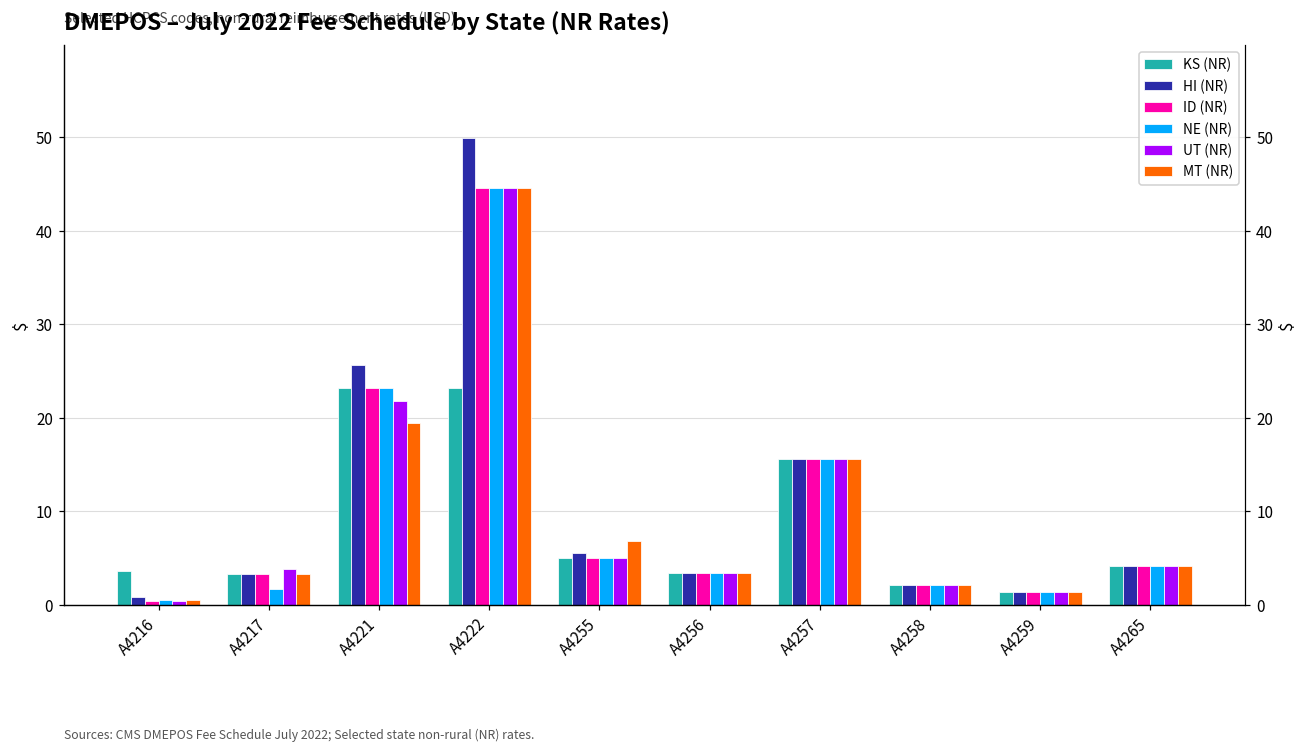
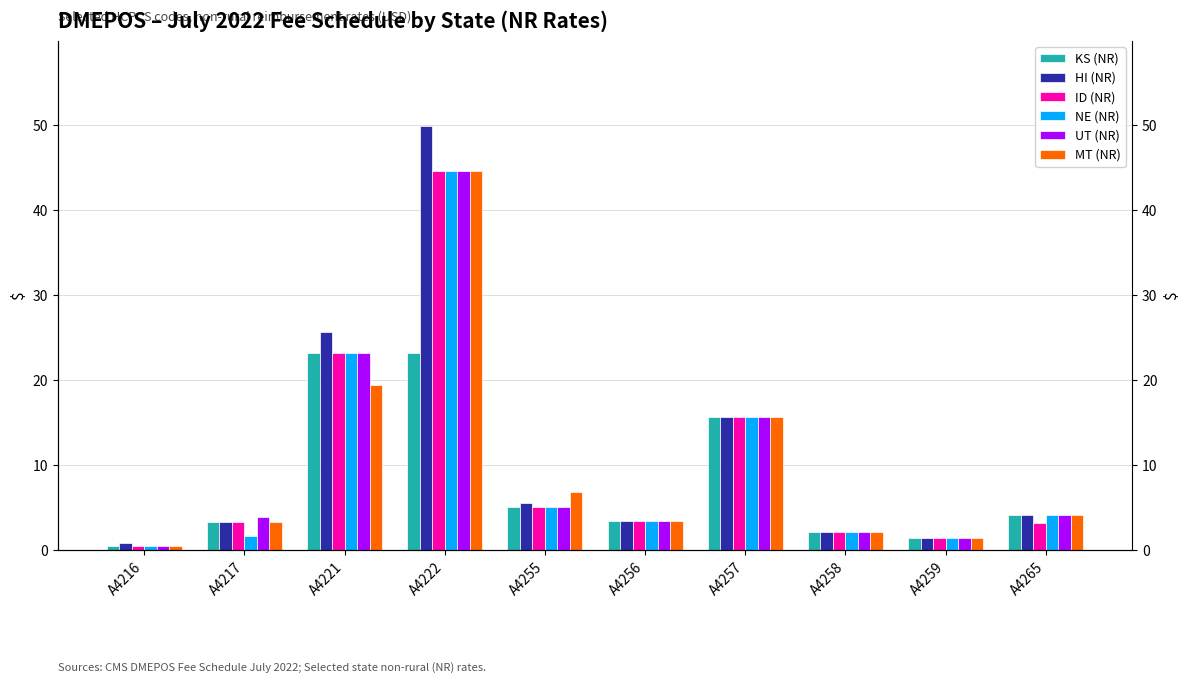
  {
    "KS (NR)": {
-     "A4216": 4,
+     "A4216": 0,
      "A4217": 3,
      "A4221": 23,
      "A4222": 23,
      "A4255": 5,
      "A4256": 3,
      "A4257": 16,
      "A4258": 2,
      "A4259": 1,
      "A4265": 4
    },
    "HI (NR)": {
      "A4216": 1,
      "A4217": 3,
      "A4221": 26,
      "A4222": 50,
      "A4255": 6,
      "A4256": 3,
      "A4257": 16,
      "A4258": 2,
      "A4259": 1,
      "A4265": 4
    },
    "ID (NR)": {
      "A4216": 0,
      "A4217": 3,
      "A4221": 23,
      "A4222": 45,
      "A4255": 5,
      "A4256": 3,
      "A4257": 16,
      "A4258": 2,
      "A4259": 1,
-     "A4265": 4
+     "A4265": 3
    },
    "NE (NR)": {
      "A4216": 1,
      "A4217": 2,
      "A4221": 23,
      "A4222": 45,
      "A4255": 5,
      "A4256": 3,
      "A4257": 16,
      "A4258": 2,
      "A4259": 1,
      "A4265": 4
    },
    "UT (NR)": {
      "A4216": 0,
      "A4217": 4,
-     "A4221": 22,
+     "A4221": 23,
      "A4222": 45,
      "A4255": 5,
      "A4256": 3,
      "A4257": 16,
      "A4258": 2,
      "A4259": 1,
      "A4265": 4
    },
    "MT (NR)": {
      "A4216": 1,
      "A4217": 3,
      "A4221": 19,
      "A4222": 45,
      "A4255": 7,
      "A4256": 3,
      "A4257": 16,
      "A4258": 2,
      "A4259": 1,
      "A4265": 4
    }
  }
